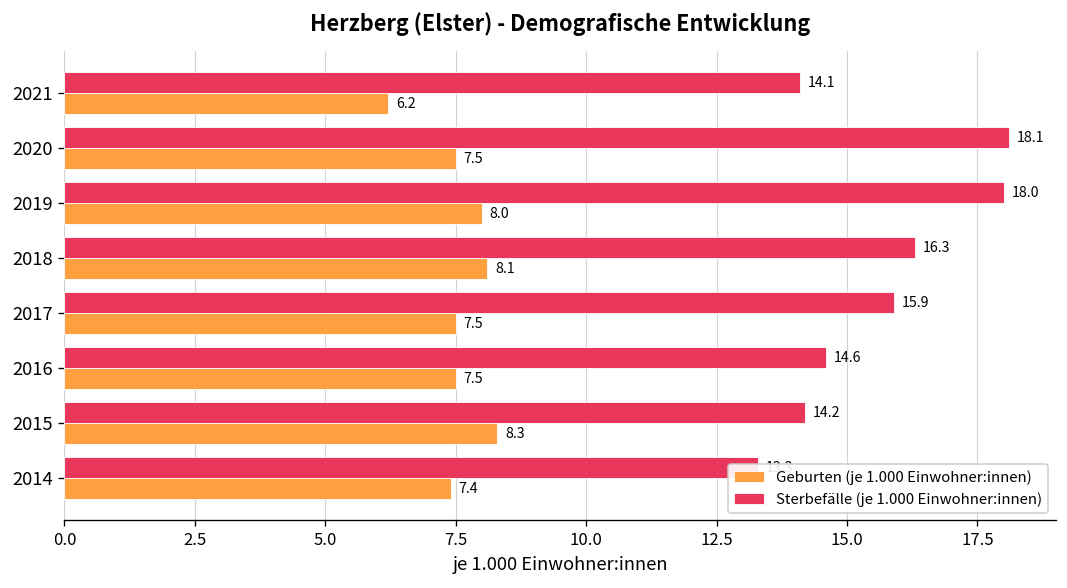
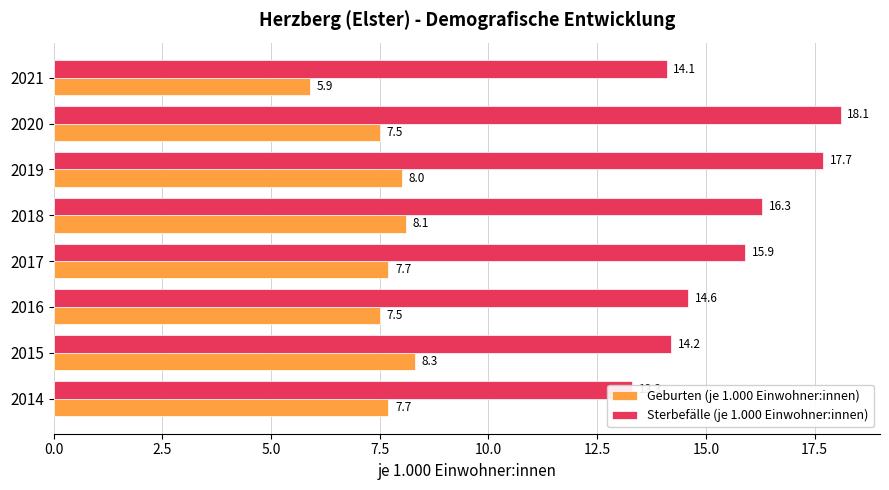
  {
    "Geburten (je 1.000 Einwohner:innen)": {
-     "2021": 6.2,
+     "2021": 5.9,
      "2020": 7.5,
      "2019": 8.0,
      "2018": 8.1,
-     "2017": 7.5,
+     "2017": 7.7,
      "2016": 7.5,
      "2015": 8.3,
-     "2014": 7.4
+     "2014": 7.7
    },
    "Sterbefälle (je 1.000 Einwohner:innen)": {
      "2021": 14.1,
      "2020": 18.1,
-     "2019": 18.0,
+     "2019": 17.7,
      "2018": 16.3,
      "2017": 15.9,
      "2016": 14.6,
      "2015": 14.2
    }
  }
